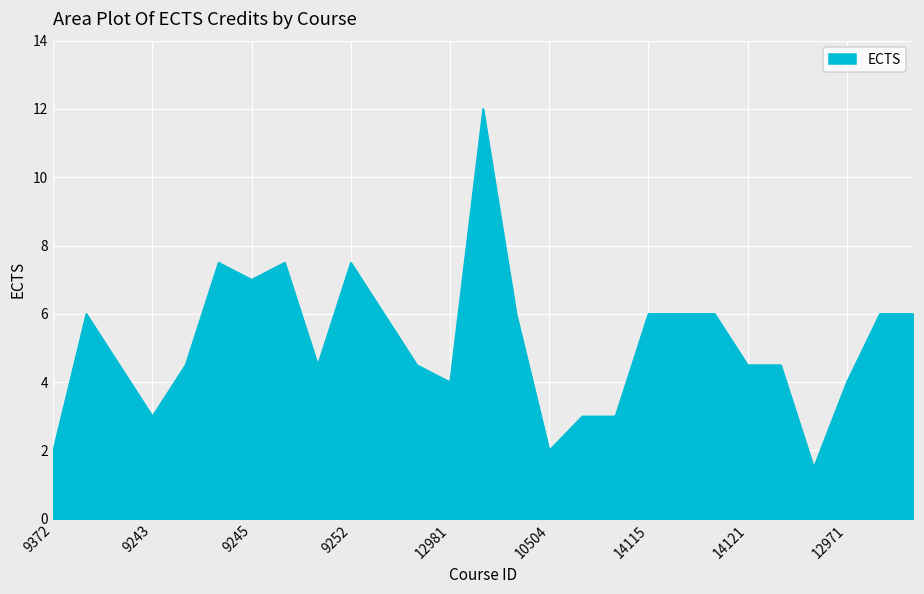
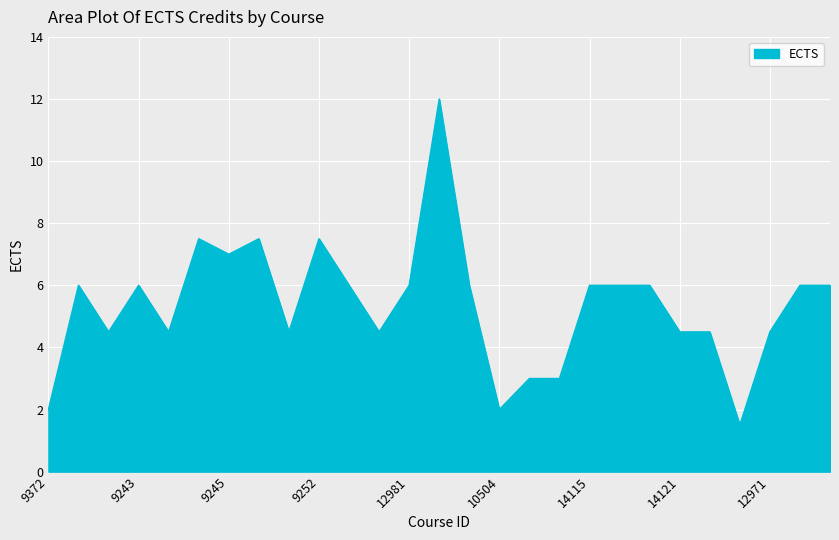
  {
    "9372": 2.0,
-   "9243": 3,
+   "9243": 6,
    "9245": 7.0,
    "9252": 7.5,
-   "12981": 4,
+   "12981": 6,
    "10504": 2.0,
    "14115": 6.0,
    "14121": 4.5,
-   "12971": 4.0
+   "12971": 4.5
  }
